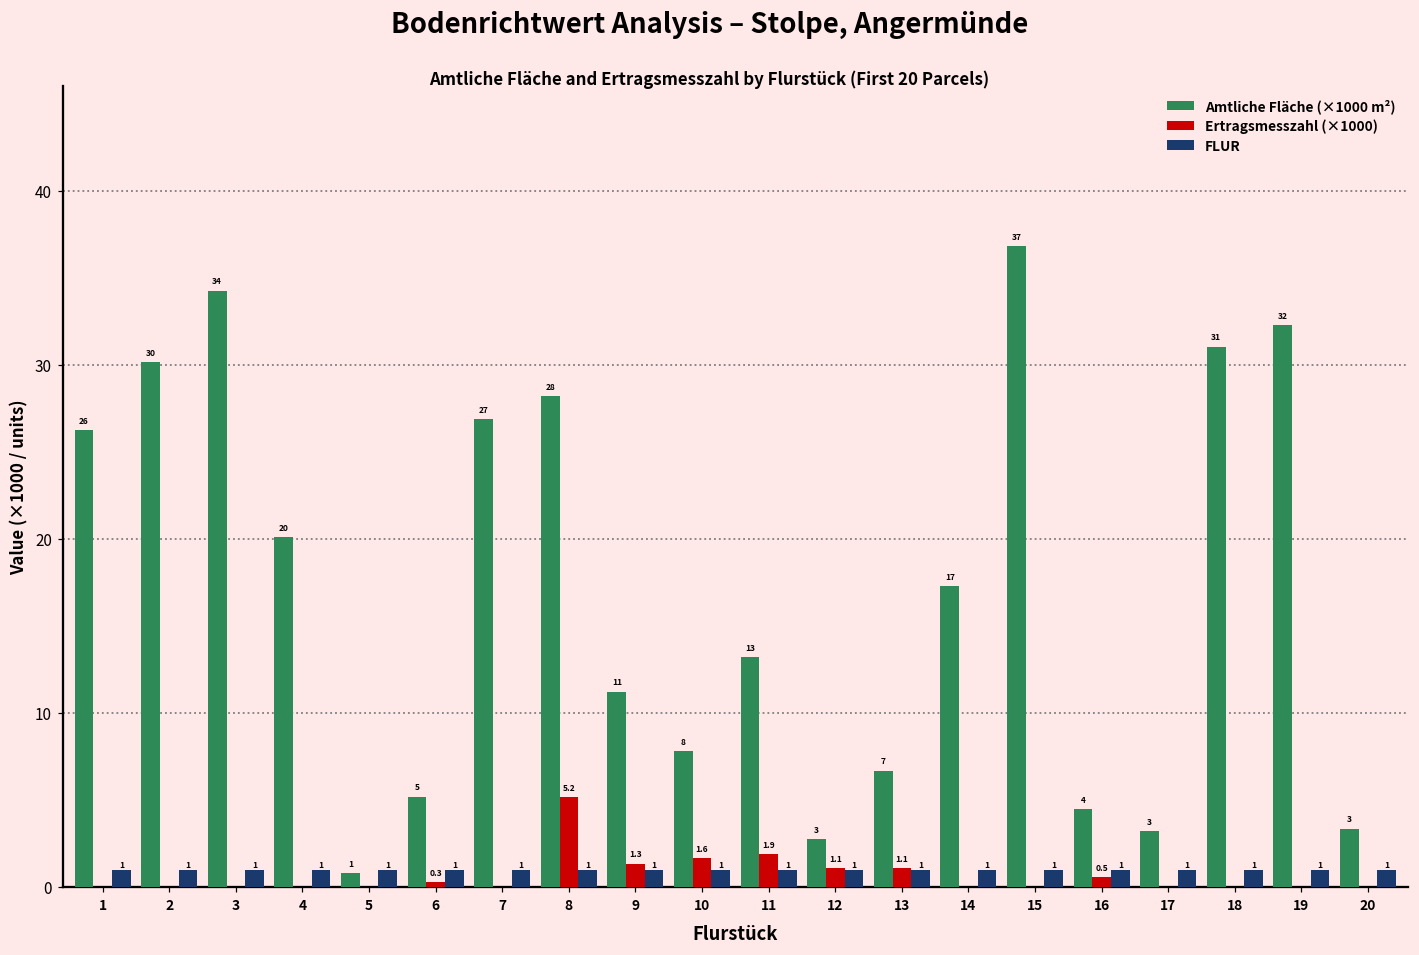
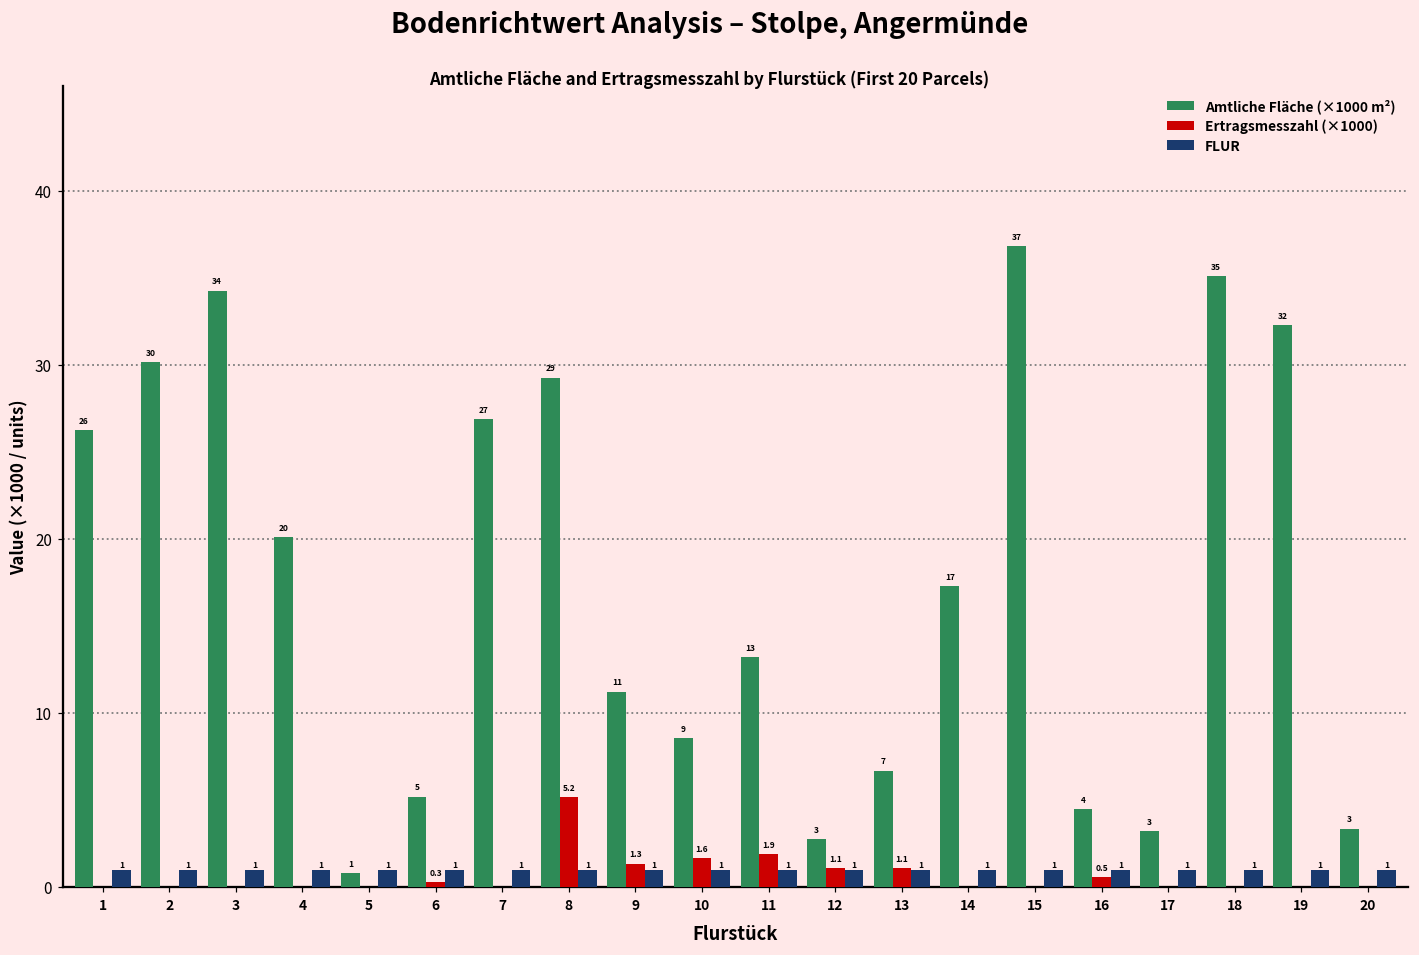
  {
    "Amtliche Fläche (×1000 m²)": {
      "1": 26,
      "2": 30,
      "3": 34,
      "4": 20,
      "5": 1,
      "6": 5,
      "7": 27,
-     "8": 28,
+     "8": 29,
      "9": 11,
-     "10": 8,
+     "10": 9,
      "11": 13,
      "12": 3,
      "13": 7,
      "14": 17,
      "15": 37,
      "16": 4,
      "17": 3,
-     "18": 31,
+     "18": 35,
      "19": 32,
      "20": 3
    },
    "Ertragsmesszahl (×1000)": {
      "6": 0.3,
      "8": 5.2,
      "9": 1.3,
      "10": 1.6,
      "11": 1.9,
      "12": 1.1,
      "13": 1.1,
      "16": 0.5
    },
    "FLUR": {
      "1": 1,
      "2": 1,
      "3": 1,
      "4": 1,
      "5": 1,
      "6": 1,
      "7": 1,
      "8": 1,
      "9": 1,
      "10": 1,
      "11": 1,
      "12": 1,
      "13": 1,
      "14": 1,
      "15": 1,
      "16": 1,
      "17": 1,
      "18": 1,
      "19": 1,
      "20": 1
    }
  }
